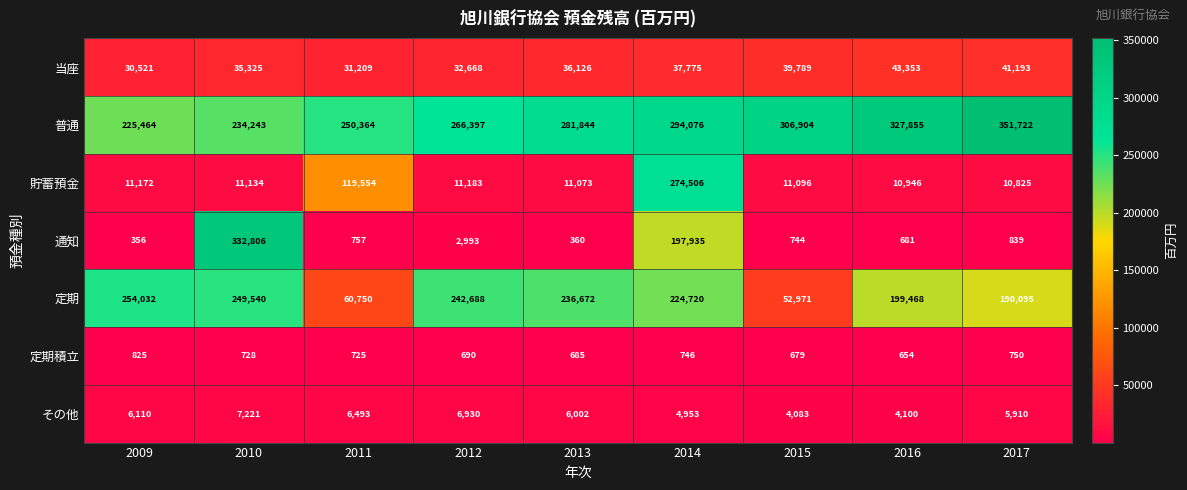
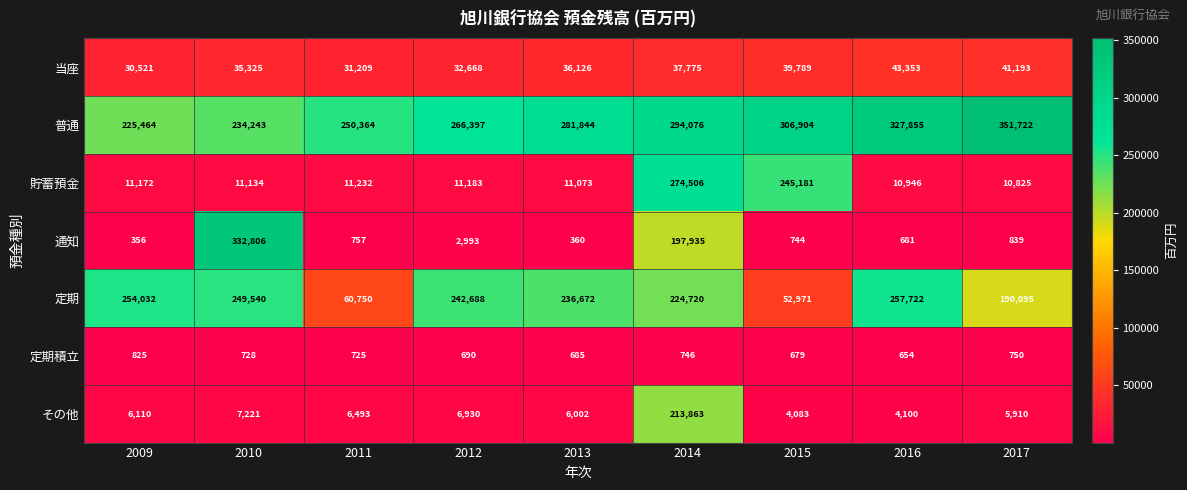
  {
    "当座": {
      "2009": "30,521",
      "2010": "35,325",
      "2011": "31,209",
      "2012": "32,668",
      "2013": "36,126",
      "2014": "37,775",
      "2015": "39,789",
      "2016": "43,353",
      "2017": "41,193"
    },
    "普通": {
      "2009": "225,464",
      "2010": "234,243",
      "2011": "250,364",
      "2012": "266,397",
      "2013": "281,844",
      "2014": "294,076",
      "2015": "306,904",
      "2016": "327,855",
      "2017": "351,722"
    },
    "貯蓄預金": {
      "2009": "11,172",
      "2010": "11,134",
-     "2011": "119,554",
+     "2011": "11,232",
      "2012": "11,183",
      "2013": "11,073",
      "2014": "274,506",
-     "2015": "11,096",
+     "2015": "245,181",
      "2016": "10,946",
      "2017": "10,825"
    },
    "通知": {
      "2009": "356",
      "2010": "332,806",
      "2011": "757",
      "2012": "2,993",
      "2013": "360",
      "2014": "197,935",
      "2015": "744",
      "2016": "681",
      "2017": "839"
    },
    "定期": {
      "2009": "254,032",
      "2010": "249,540",
      "2011": "60,750",
      "2012": "242,688",
      "2013": "236,672",
      "2014": "224,720",
      "2015": "52,971",
-     "2016": "199,468",
+     "2016": "257,722",
      "2017": "190,095"
    },
    "定期積立": {
      "2009": "825",
      "2010": "728",
      "2011": "725",
      "2012": "690",
      "2013": "685",
      "2014": "746",
      "2015": "679",
      "2016": "654",
      "2017": "750"
    },
    "その他": {
      "2009": "6,110",
      "2010": "7,221",
      "2011": "6,493",
      "2012": "6,930",
      "2013": "6,002",
-     "2014": "4,953",
+     "2014": "213,863",
      "2015": "4,083",
      "2016": "4,100",
      "2017": "5,910"
    }
  }
